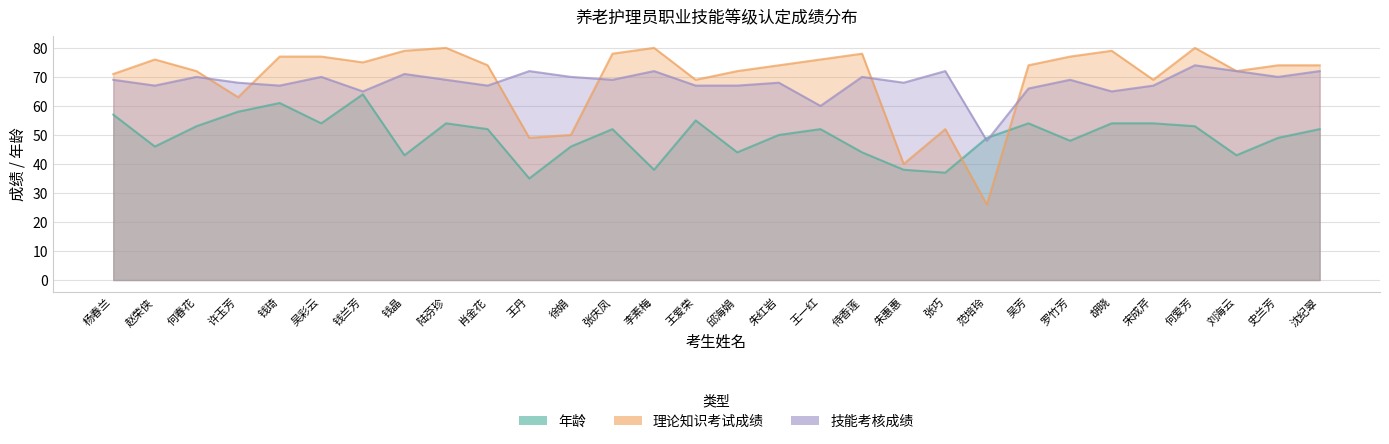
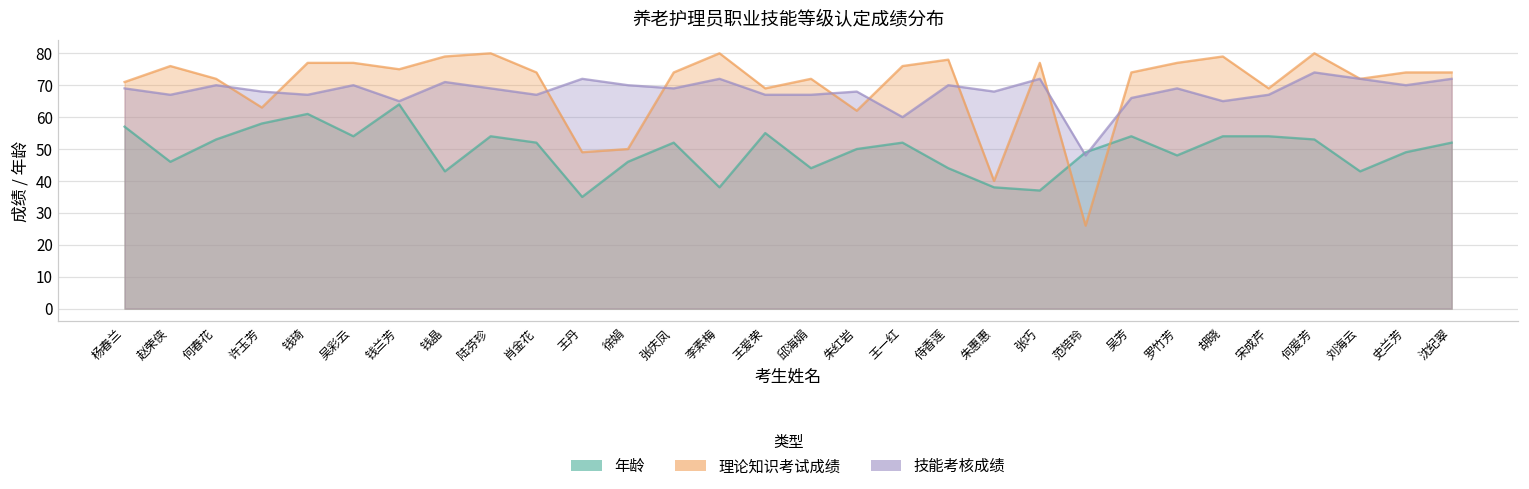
  {
    "理论知识考试成绩": {
      "杨春兰": 71,
      "赵荣侠": 76,
      "何春花": 72,
      "许玉芳": 63,
      "钱琦": 77,
      "吴彩云": 77,
      "钱兰芳": 75,
      "钱晶": 79,
      "陆芬珍": 80,
      "肖金花": 74,
      "王丹": 49,
      "徐娟": 50,
-     "张庆凤": 78,
+     "张庆凤": 74,
      "李素梅": 80,
      "王爱荣": 69,
      "邱海娟": 72,
-     "朱红岩": 74,
+     "朱红岩": 62,
      "王一红": 76,
      "侍香莲": 78,
      "朱惠惠": 40,
-     "张巧": 52,
+     "张巧": 77,
      "范培玲": 26,
      "吴芳": 74,
      "罗竹芳": 77,
      "胡晓": 79,
      "宋成芹": 69,
      "何爱芳": 80,
      "史兰芳": 74,
      "沈纪翠": 74
    }
  }
